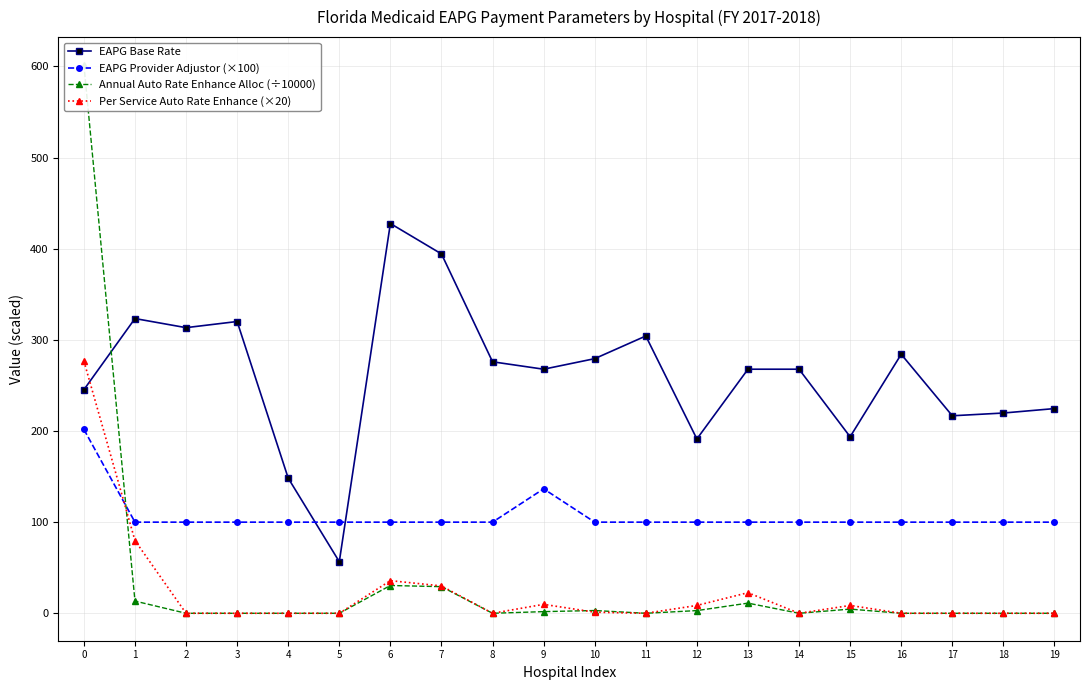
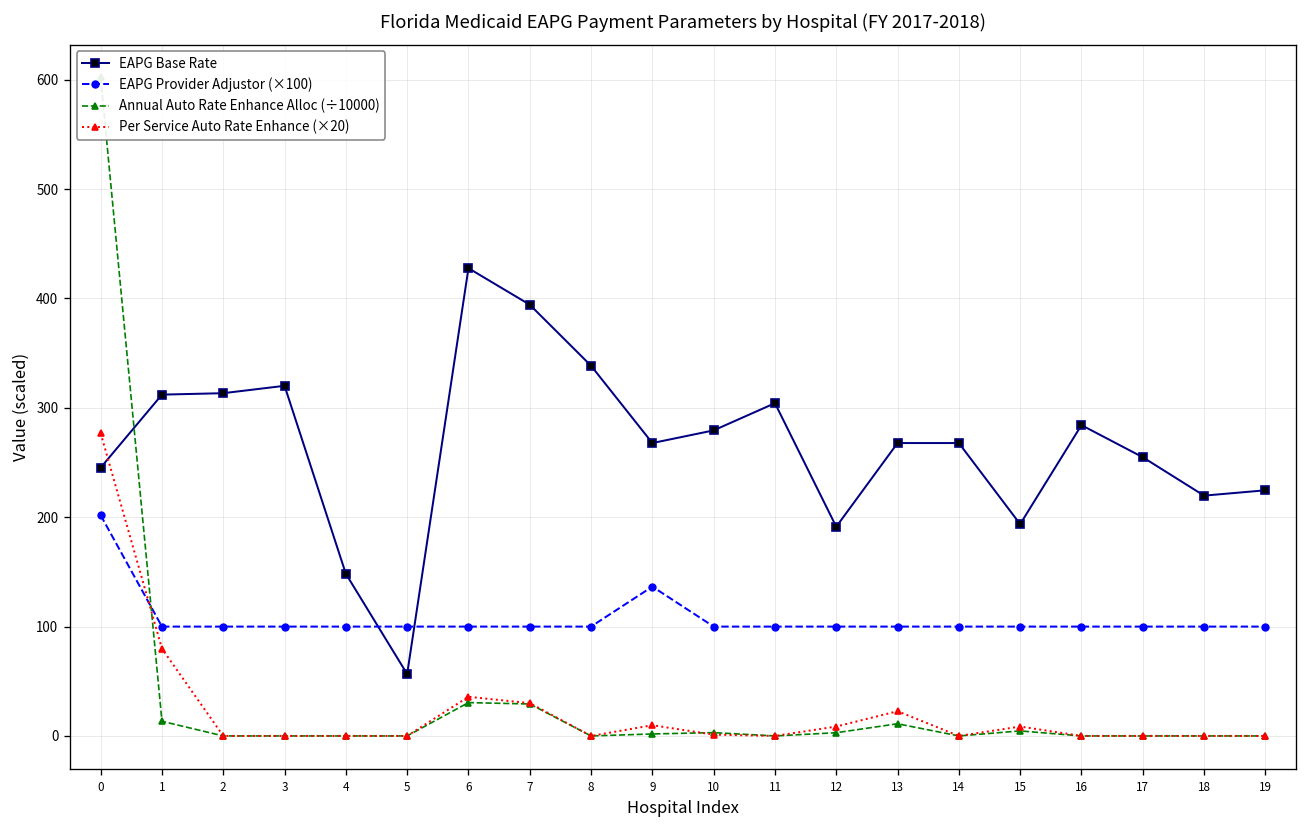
  {
    "EAPG Base Rate": {
      "0": 250,
-     "1": 320,
+     "1": 310,
      "2": 310,
      "3": 320,
      "4": 150,
      "5": 60,
      "6": 430,
      "7": 390,
-     "8": 280,
+     "8": 340,
      "9": 270,
      "10": 280,
      "11": 300,
      "12": 190,
      "13": 270,
      "14": 270,
      "15": 190,
      "16": 280,
-     "17": 220,
+     "17": 250,
      "18": 220,
      "19": 220
    },
    "EAPG Provider Adjustor (×100)": {
      "0": 200,
      "1": 100,
      "2": 100,
      "3": 100,
      "4": 100,
      "5": 100,
      "6": 100,
      "7": 100,
      "8": 100,
      "9": 140,
      "10": 100,
      "11": 100,
      "12": 100,
      "13": 100,
      "14": 100,
      "15": 100,
      "16": 100,
      "17": 100,
      "18": 100,
      "19": 100
    },
    "Annual Auto Rate Enhance Alloc (÷10000)": {
      "1": 10,
      "6": 30,
      "9": 0,
      "12": 0,
      "13": 10,
      "15": 0
    },
    "Per Service Auto Rate Enhance (×20)": {
      "0": 280,
      "1": 80,
      "6": 40,
      "9": 10,
      "12": 10,
      "13": 20,
      "15": 10
    }
  }
